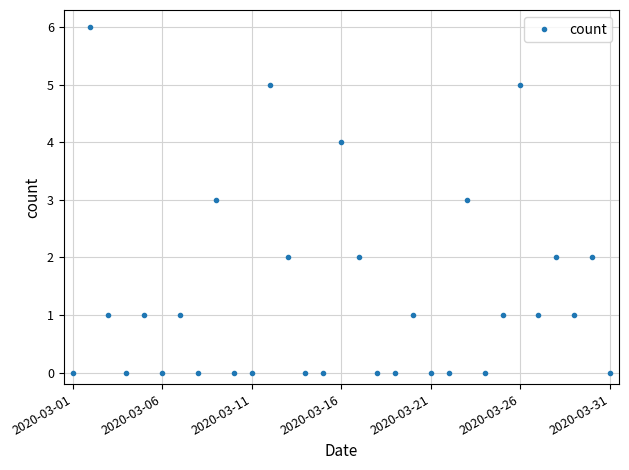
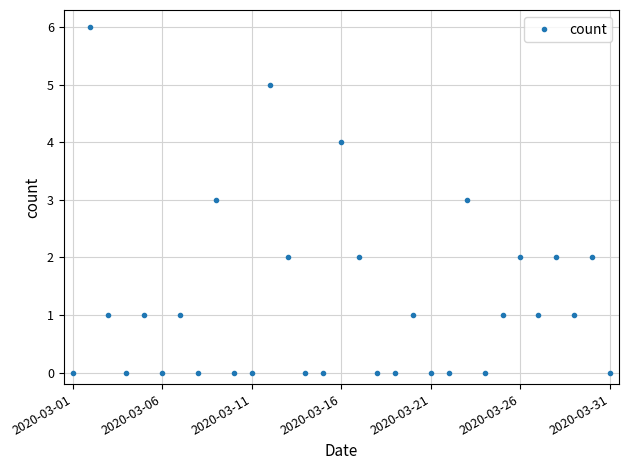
  {
    "2020-03-01": 0,
    "2020-03-06": 0,
    "2020-03-11": 0,
    "2020-03-16": 4,
    "2020-03-21": 0,
-   "2020-03-26": 5,
+   "2020-03-26": 2,
    "2020-03-31": 0
  }
